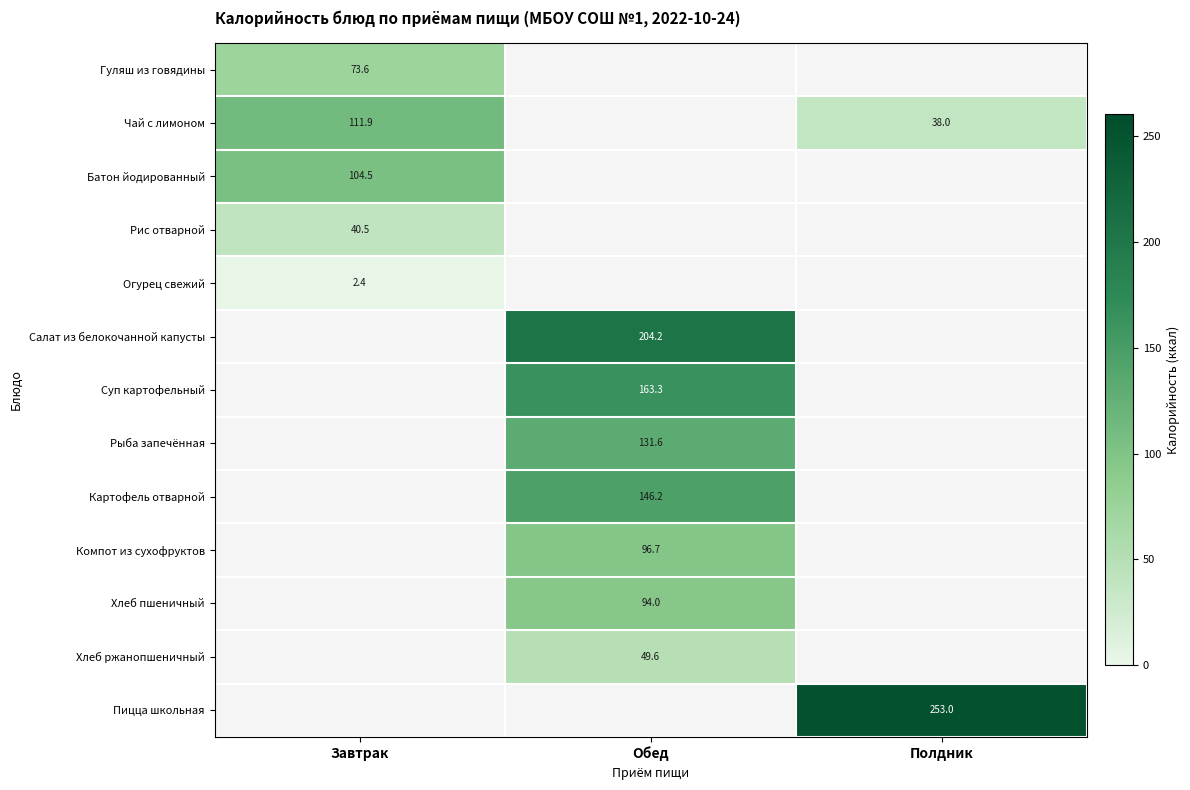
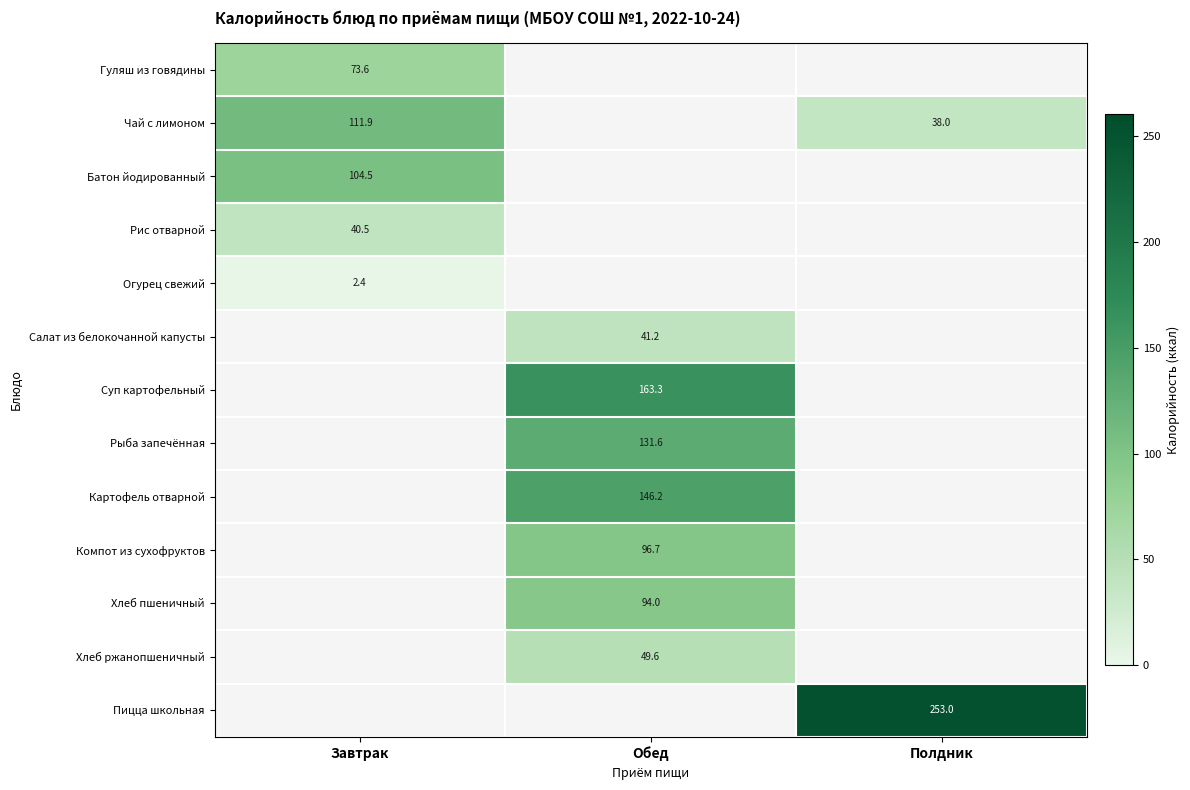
  {
    "Гуляш из говядины": {
      "Завтрак": 73.6
    },
    "Чай с лимоном": {
      "Завтрак": 111.9,
      "Полдник": 38.0
    },
    "Батон йодированный": {
      "Завтрак": 104.5
    },
    "Рис отварной": {
      "Завтрак": 40.5
    },
    "Огурец свежий": {
      "Завтрак": 2.4
    },
    "Салат из белокочанной капусты": {
-     "Обед": 204.2
+     "Обед": 41.2
    },
    "Суп картофельный": {
      "Обед": 163.3
    },
    "Рыба запечённая": {
      "Обед": 131.6
    },
    "Картофель отварной": {
      "Обед": 146.2
    },
    "Компот из сухофруктов": {
      "Обед": 96.7
    },
    "Хлеб пшеничный": {
      "Обед": 94.0
    },
    "Хлеб ржанопшеничный": {
      "Обед": 49.6
    },
    "Пицца школьная": {
      "Полдник": 253.0
    }
  }
